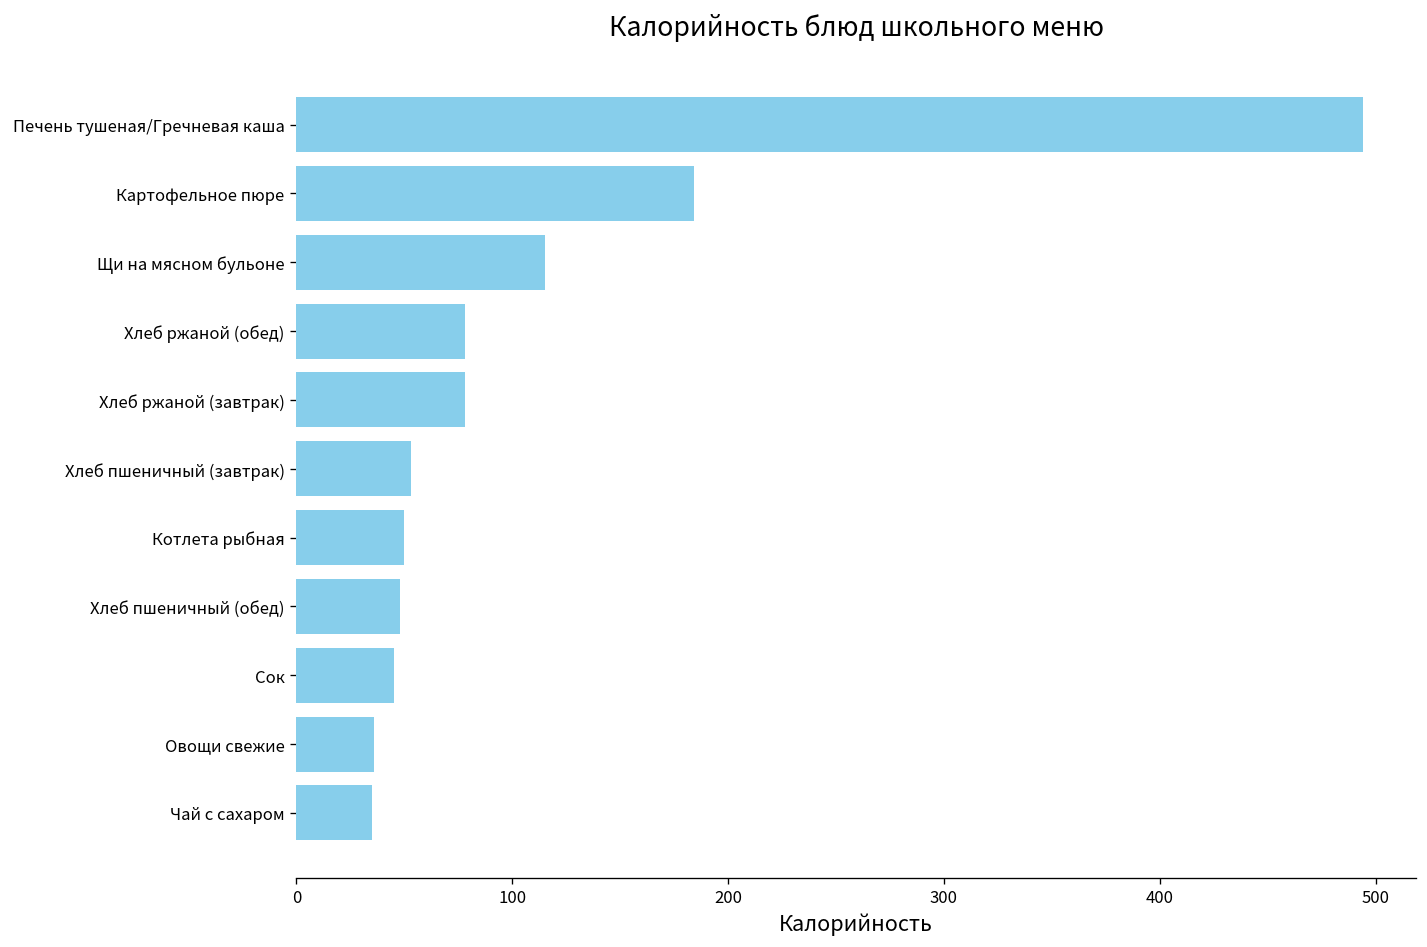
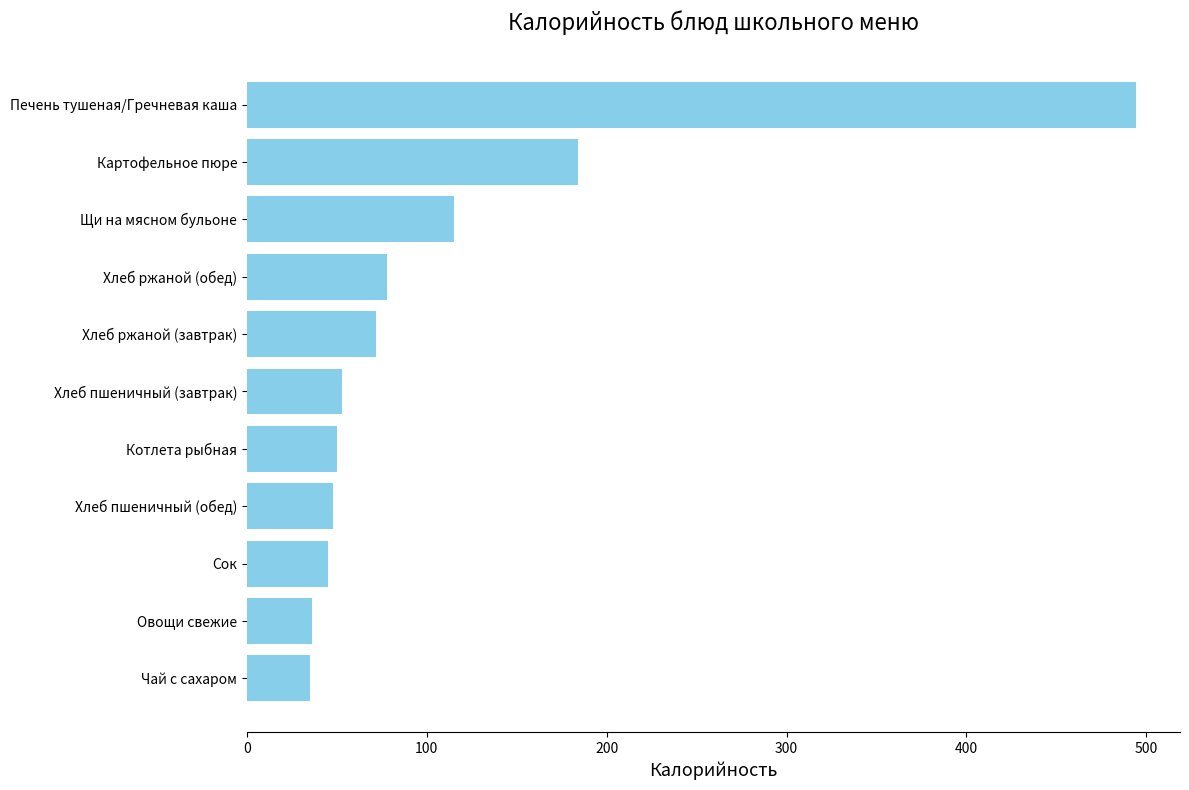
  {
    "Печень тушеная/Гречневая каша": 494,
    "Картофельное пюре": 184,
    "Щи на мясном бульоне": 115,
    "Хлеб ржаной (обед)": 78,
-   "Хлеб ржаной (завтрак)": 78,
+   "Хлеб ржаной (завтрак)": 72,
    "Хлеб пшеничный (завтрак)": 53,
    "Котлета рыбная": 50,
    "Хлеб пшеничный (обед)": 48,
    "Сок": 45,
    "Овощи свежие": 36,
    "Чай с сахаром": 35
  }
